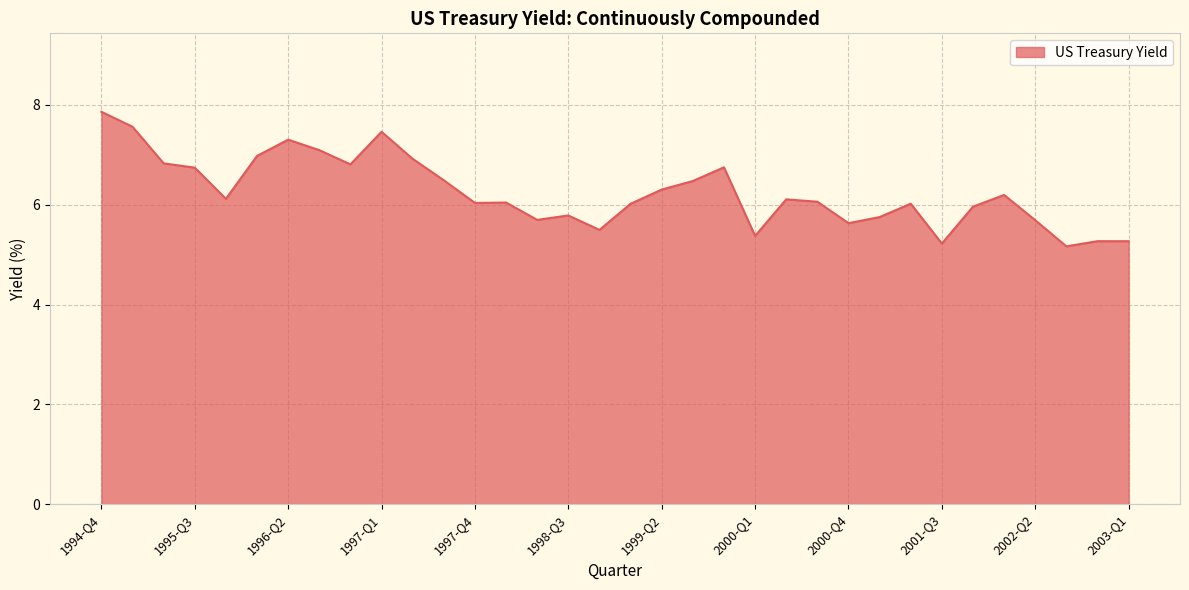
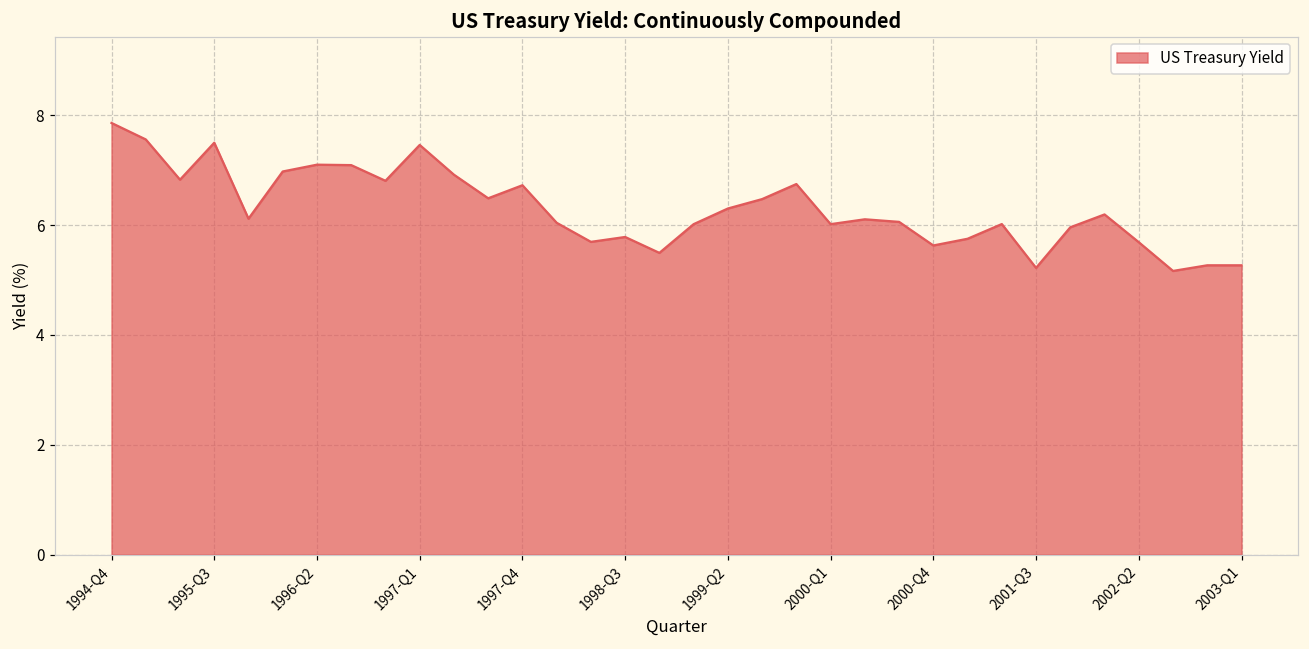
  {
    "1994-Q4": 7.9,
-   "1995-Q3": 6.7,
-   "1996-Q2": 7.3,
+   "1995-Q3": 7.5,
+   "1996-Q2": 7.1,
    "1997-Q1": 7.5,
-   "1997-Q4": 6.0,
+   "1997-Q4": 6.7,
    "1998-Q3": 5.8,
    "1999-Q2": 6.3,
-   "2000-Q1": 5.4,
+   "2000-Q1": 6.0,
    "2000-Q4": 5.6,
    "2001-Q3": 5.2,
    "2002-Q2": 5.7,
    "2003-Q1": 5.3
  }
